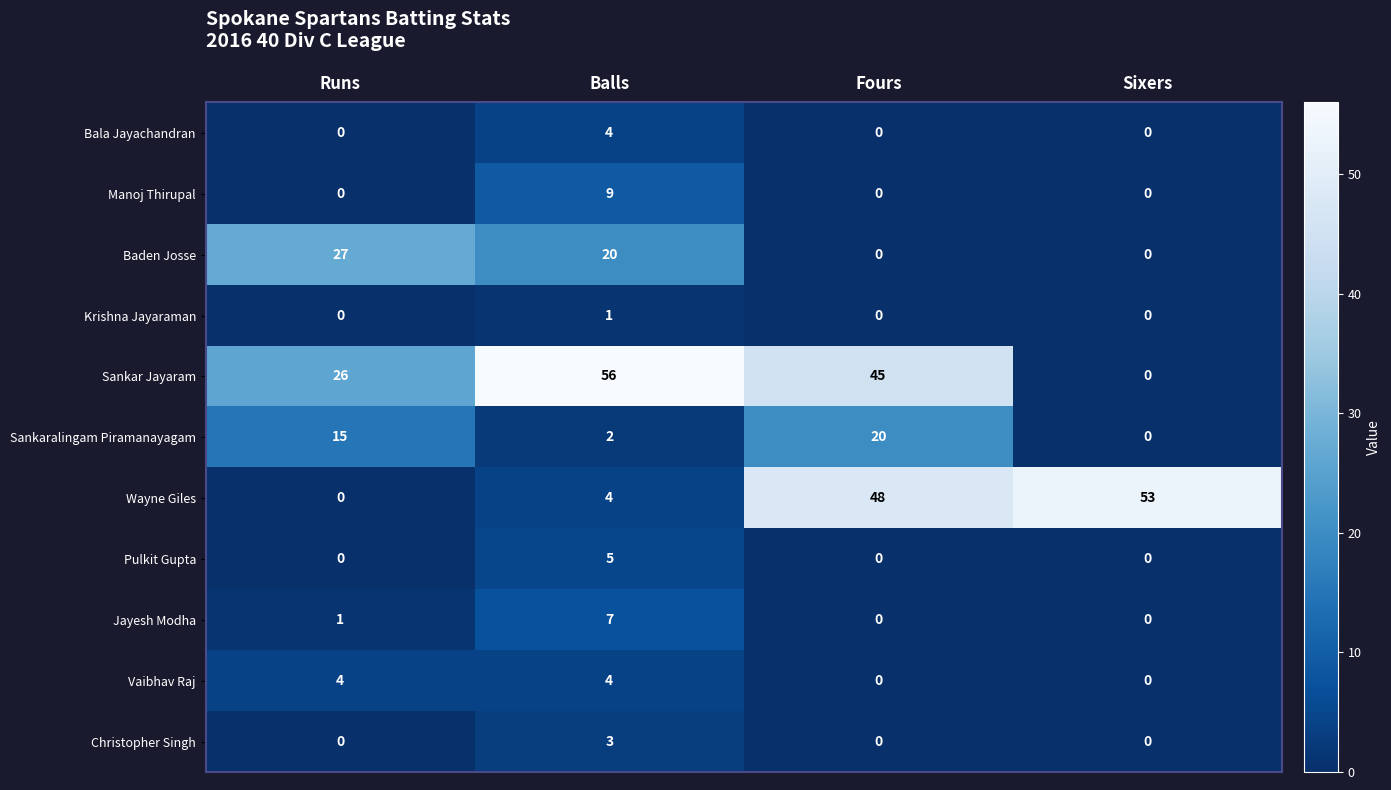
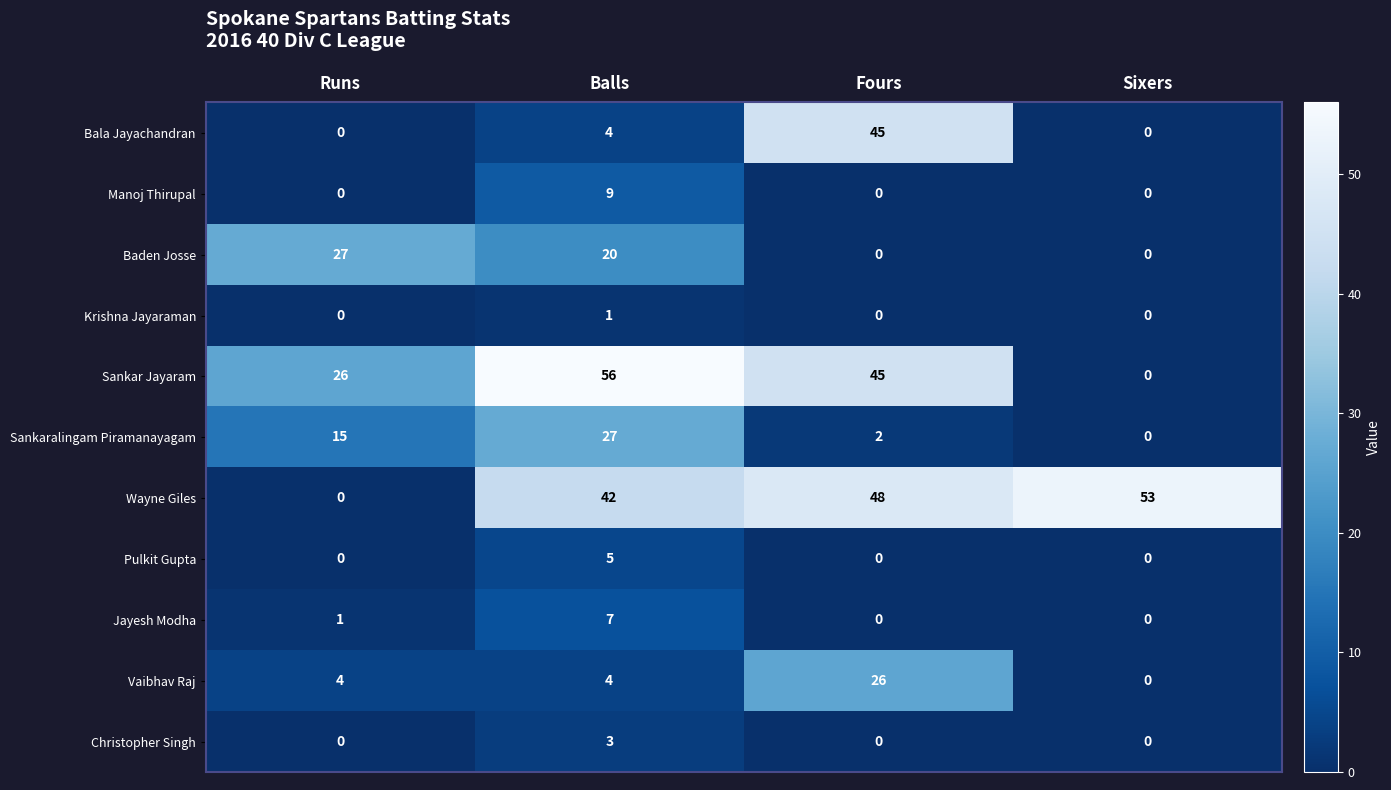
  {
    "Bala Jayachandran": {
      "Runs": 0,
      "Balls": 4,
-     "Fours": 0,
+     "Fours": 45,
      "Sixers": 0
    },
    "Manoj Thirupal": {
      "Runs": 0,
      "Balls": 9,
      "Fours": 0,
      "Sixers": 0
    },
    "Baden Josse": {
      "Runs": 27,
      "Balls": 20,
      "Fours": 0,
      "Sixers": 0
    },
    "Krishna Jayaraman": {
      "Runs": 0,
      "Balls": 1,
      "Fours": 0,
      "Sixers": 0
    },
    "Sankar Jayaram": {
      "Runs": 26,
      "Balls": 56,
      "Fours": 45,
      "Sixers": 0
    },
    "Sankaralingam Piramanayagam": {
      "Runs": 15,
-     "Balls": 2,
-     "Fours": 20,
+     "Balls": 27,
+     "Fours": 2,
      "Sixers": 0
    },
    "Wayne Giles": {
      "Runs": 0,
-     "Balls": 4,
+     "Balls": 42,
      "Fours": 48,
      "Sixers": 53
    },
    "Pulkit Gupta": {
      "Runs": 0,
      "Balls": 5,
      "Fours": 0,
      "Sixers": 0
    },
    "Jayesh Modha": {
      "Runs": 1,
      "Balls": 7,
      "Fours": 0,
      "Sixers": 0
    },
    "Vaibhav Raj": {
      "Runs": 4,
      "Balls": 4,
-     "Fours": 0,
+     "Fours": 26,
      "Sixers": 0
    },
    "Christopher Singh": {
      "Runs": 0,
      "Balls": 3,
      "Fours": 0,
      "Sixers": 0
    }
  }
